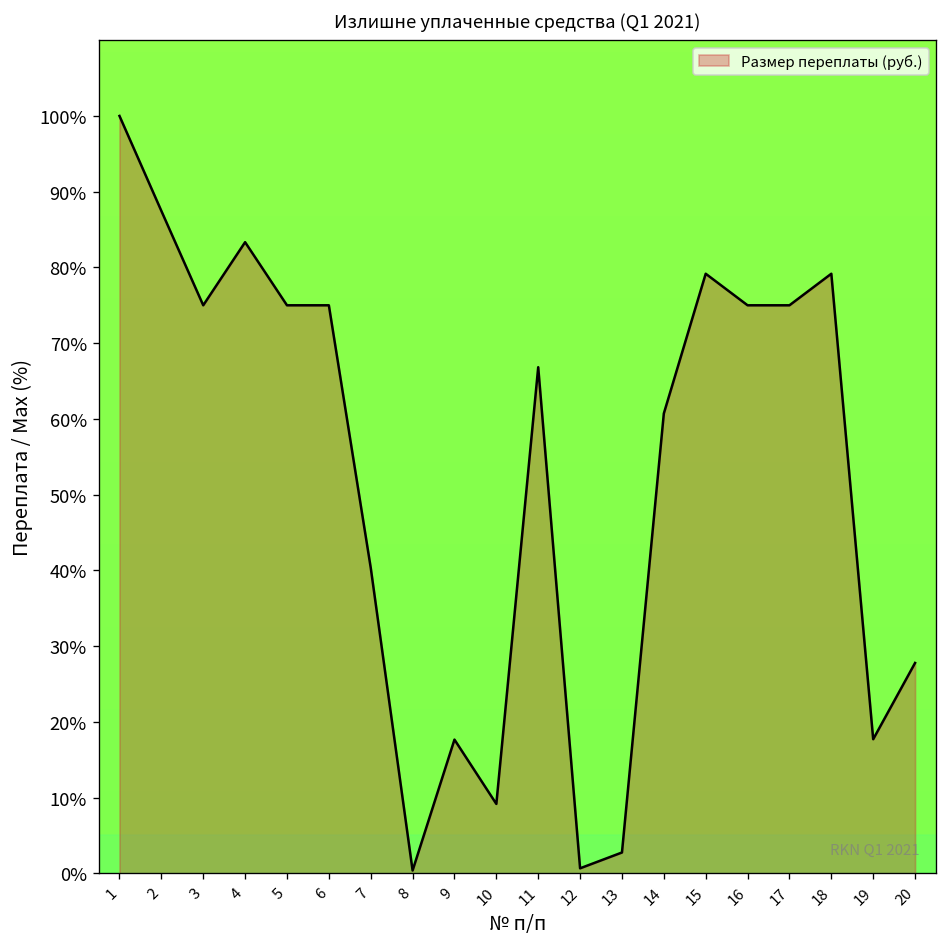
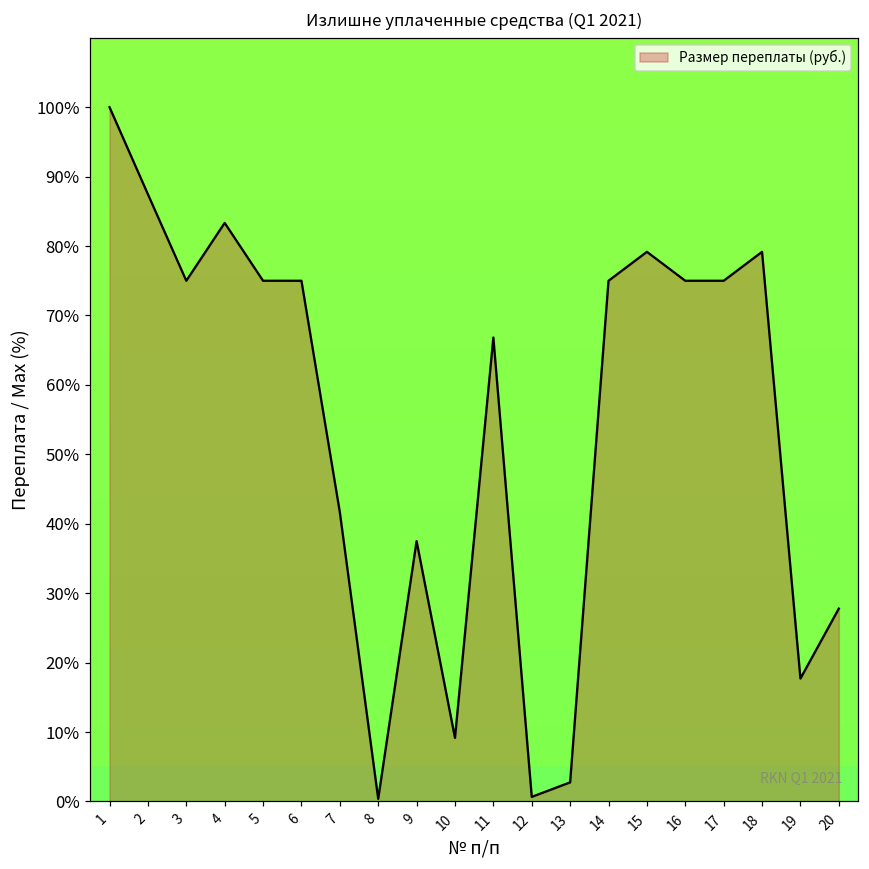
  {
    "1": "100%",
    "2": "87%",
    "3": "75%",
    "4": "83%",
    "5": "75%",
    "6": "75%",
-   "7": "40%",
-   "9": "18%",
+   "7": "42%",
+   "9": "38%",
    "10": "9%",
    "11": "67%",
-   "14": "61%",
+   "14": "75%",
    "15": "79%",
    "16": "75%",
    "17": "75%",
    "18": "79%",
    "19": "18%",
    "20": "28%"
  }
